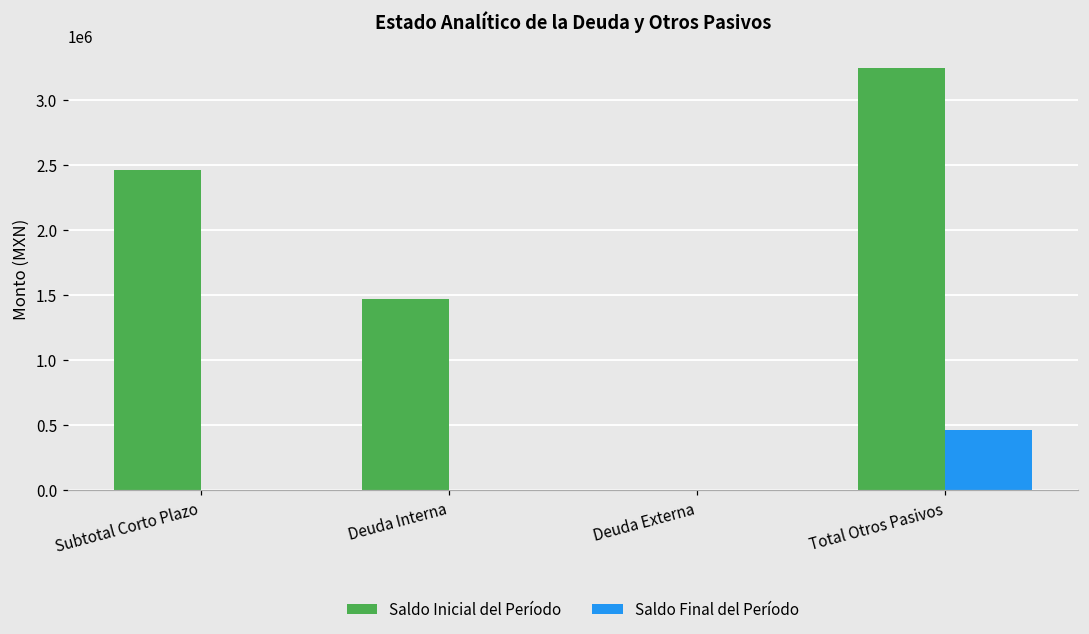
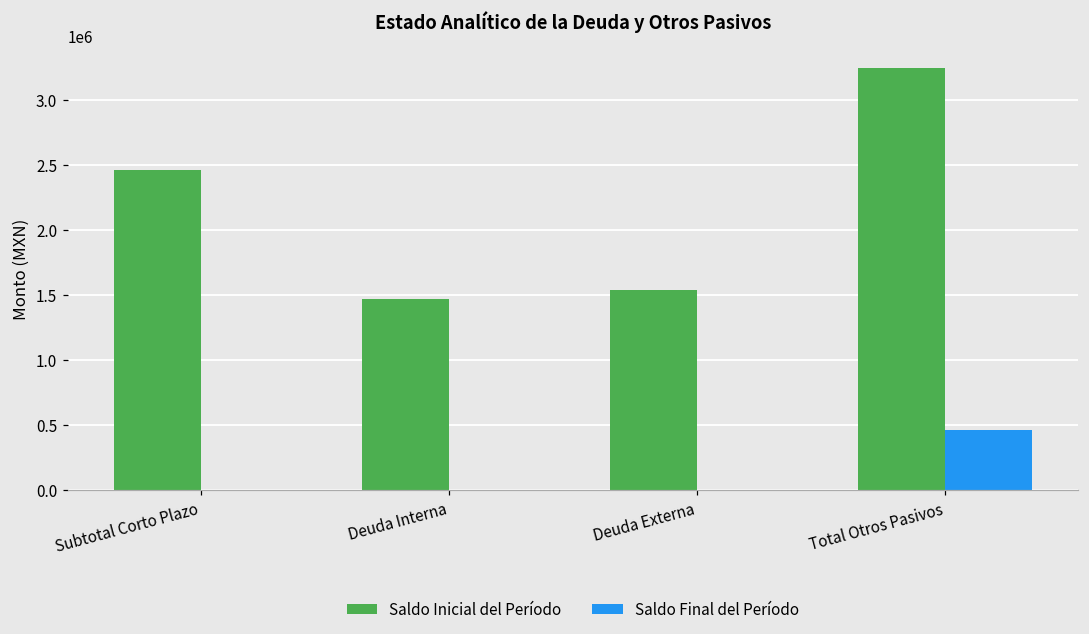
  {
    "Saldo Inicial del Período": {
      "Subtotal Corto Plazo": 2460000,
      "Deuda Interna": 1470000,
-     "Deuda Externa": 0,
+     "Deuda Externa": 1540000,
      "Total Otros Pasivos": 3250000
    },
    "Saldo Final del Período": {
      "Subtotal Corto Plazo": 0,
      "Deuda Interna": 0,
      "Deuda Externa": 0,
      "Total Otros Pasivos": 460000
    }
  }
